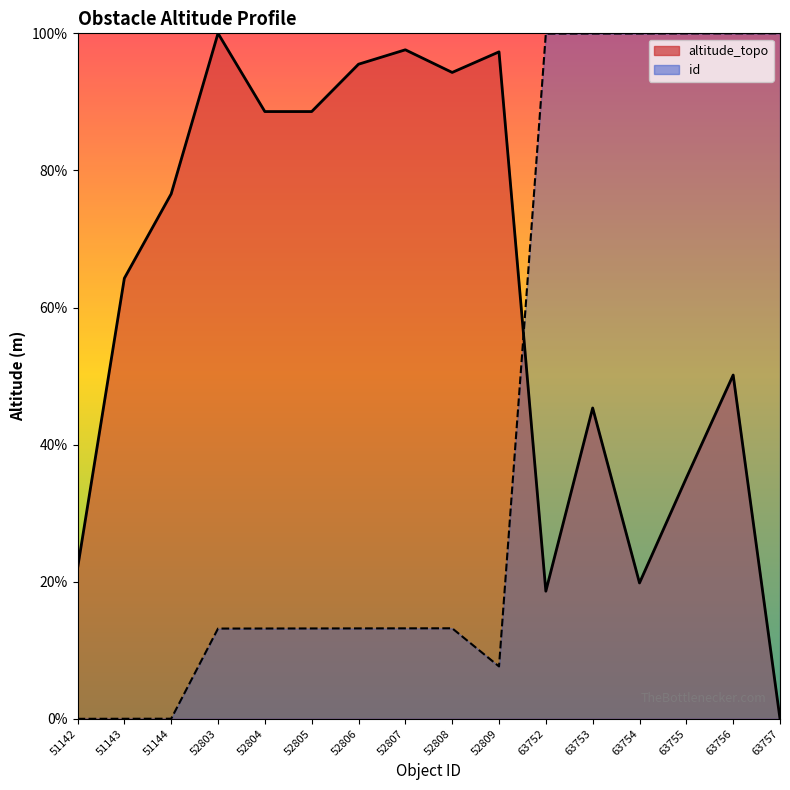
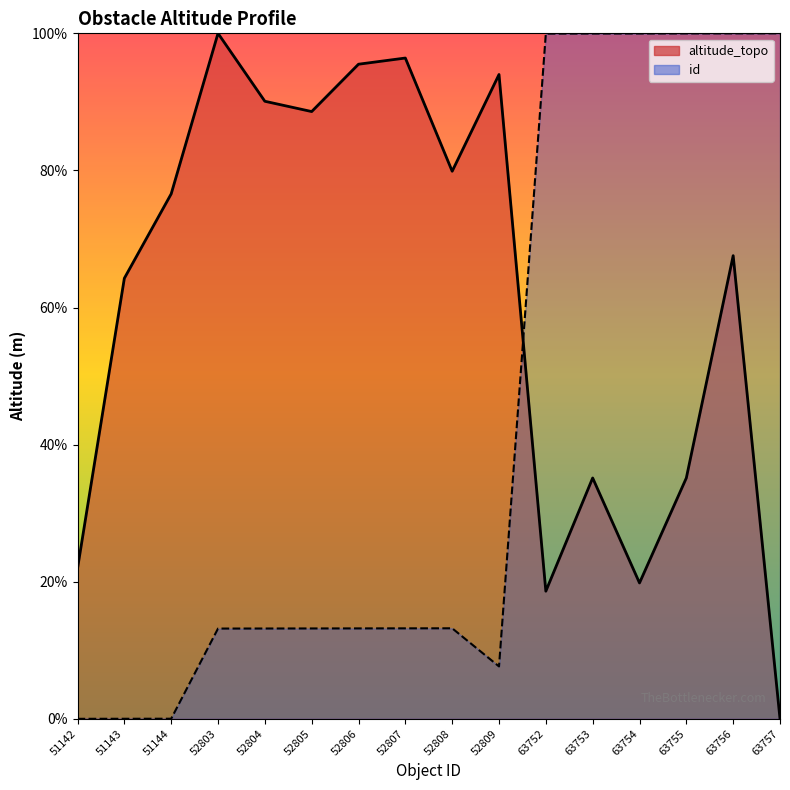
  {
    "altitude_topo": {
      "51142": "22%",
      "51143": "64%",
      "51144": "77%",
      "52803": "100%",
-     "52804": "89%",
+     "52804": "90%",
      "52805": "89%",
      "52806": "95%",
-     "52807": "98%",
-     "52808": "94%",
-     "52809": "97%",
+     "52807": "96%",
+     "52808": "80%",
+     "52809": "94%",
      "63752": "19%",
-     "63753": "45%",
+     "63753": "35%",
      "63754": "20%",
      "63755": "35%",
-     "63756": "50%",
+     "63756": "68%",
      "63757": "0%"
    },
    "id": {
      "51142": "0%",
      "51143": "0%",
      "51144": "0%",
      "52803": "13%",
      "52804": "13%",
      "52805": "13%",
      "52806": "13%",
      "52807": "13%",
      "52808": "13%",
      "52809": "8%",
      "63752": "100%",
      "63753": "100%",
      "63754": "100%",
      "63755": "100%",
      "63756": "100%",
      "63757": "100%"
    }
  }
